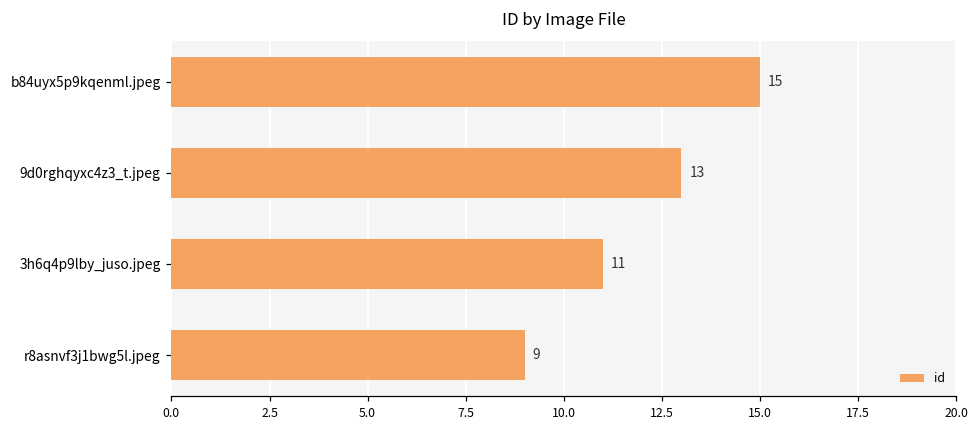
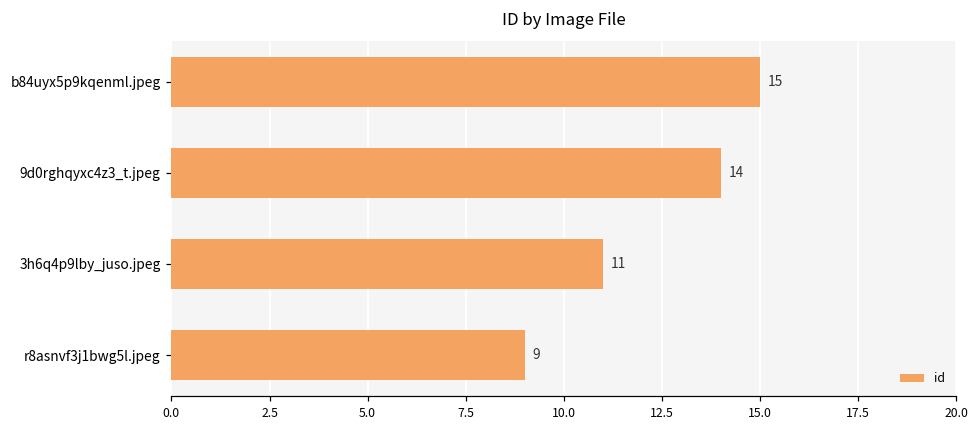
  {
    "b84uyx5p9kqenml.jpeg": 15,
-   "9d0rghqyxc4z3_t.jpeg": 13,
+   "9d0rghqyxc4z3_t.jpeg": 14,
    "3h6q4p9lby_juso.jpeg": 11,
    "r8asnvf3j1bwg5l.jpeg": 9
  }
